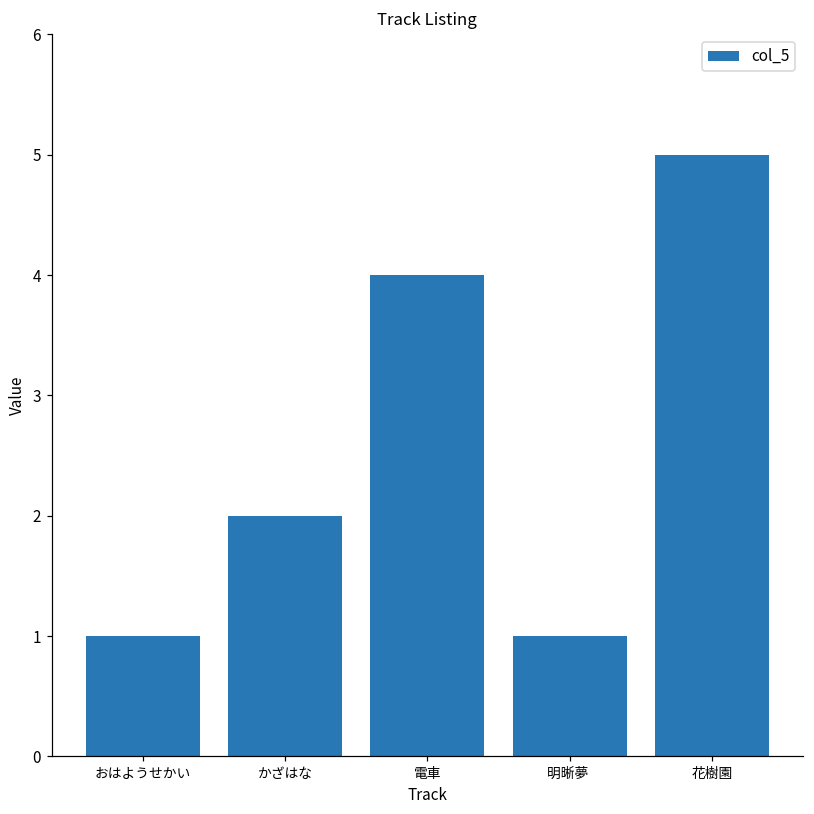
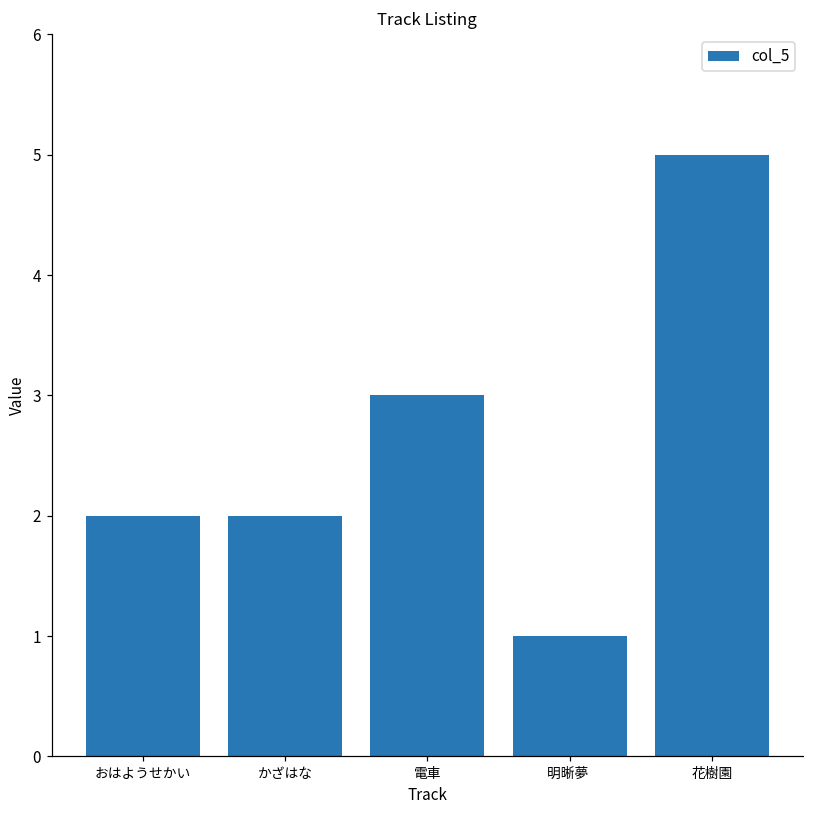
  {
-   "おはようせかい": 1,
+   "おはようせかい": 2,
    "かざはな": 2,
-   "電車": 4,
+   "電車": 3,
    "明晰夢": 1,
    "花樹園": 5
  }
